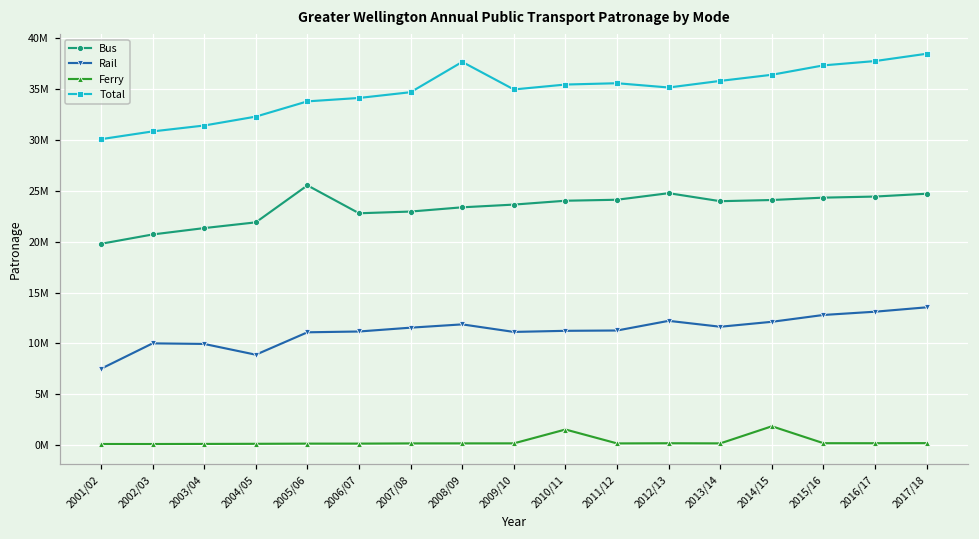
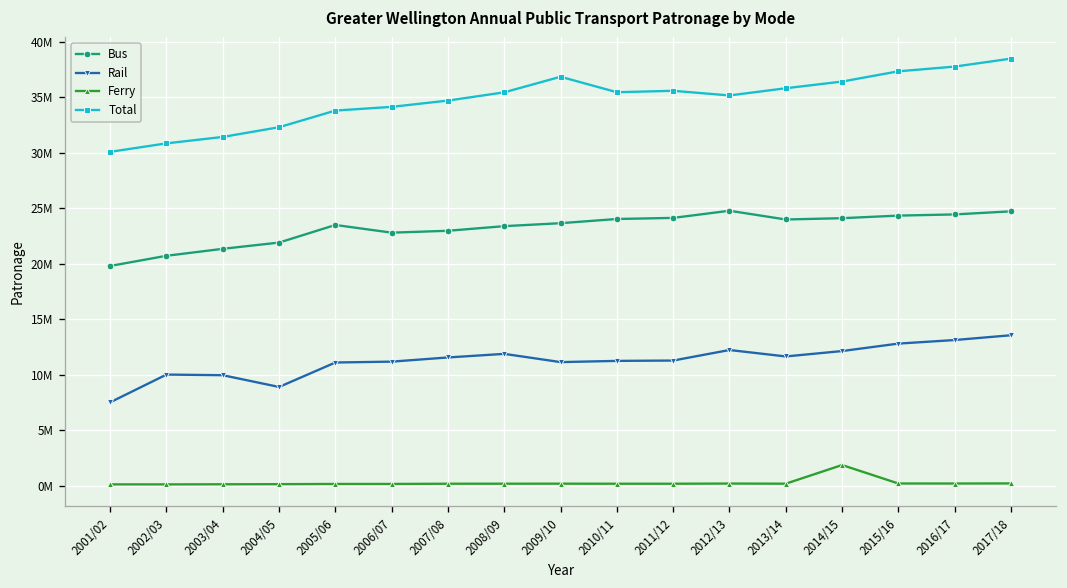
  {
    "Bus": {
      "2001/02": 20000000,
      "2002/03": 21000000,
      "2003/04": 21000000,
      "2004/05": 22000000,
-     "2005/06": 26000000,
+     "2005/06": 23000000,
      "2006/07": 23000000,
      "2007/08": 23000000,
      "2008/09": 23000000,
      "2009/10": 24000000,
      "2010/11": 24000000,
      "2011/12": 24000000,
      "2012/13": 25000000,
      "2013/14": 24000000,
      "2014/15": 24000000,
      "2015/16": 24000000,
      "2016/17": 24000000,
      "2017/18": 25000000
    },
    "Rail": {
      "2001/02": 8000000,
      "2002/03": 10000000,
      "2003/04": 10000000,
      "2004/05": 9000000,
      "2005/06": 11000000,
      "2006/07": 11000000,
      "2007/08": 12000000,
      "2008/09": 12000000,
      "2009/10": 11000000,
      "2010/11": 11000000,
      "2011/12": 11000000,
      "2012/13": 12000000,
      "2013/14": 12000000,
      "2014/15": 12000000,
      "2015/16": 13000000,
      "2016/17": 13000000,
      "2017/18": 14000000
    },
    "Ferry": {
      "2001/02": 0,
      "2002/03": 0,
      "2003/04": 0,
      "2004/05": 0,
      "2005/06": 0,
      "2006/07": 0,
      "2007/08": 0,
      "2008/09": 0,
      "2009/10": 0,
-     "2010/11": 2000000,
+     "2010/11": 0,
      "2011/12": 0,
      "2012/13": 0,
      "2013/14": 0,
      "2014/15": 2000000,
      "2015/16": 0,
      "2016/17": 0,
      "2017/18": 0
    },
    "Total": {
      "2001/02": 30000000,
      "2002/03": 31000000,
      "2003/04": 31000000,
      "2004/05": 32000000,
      "2005/06": 34000000,
      "2006/07": 34000000,
      "2007/08": 35000000,
-     "2008/09": 38000000,
-     "2009/10": 35000000,
+     "2008/09": 35000000,
+     "2009/10": 37000000,
      "2010/11": 35000000,
      "2011/12": 36000000,
      "2012/13": 35000000,
      "2013/14": 36000000,
      "2014/15": 36000000,
      "2015/16": 37000000,
      "2016/17": 38000000,
      "2017/18": 38000000
    }
  }
